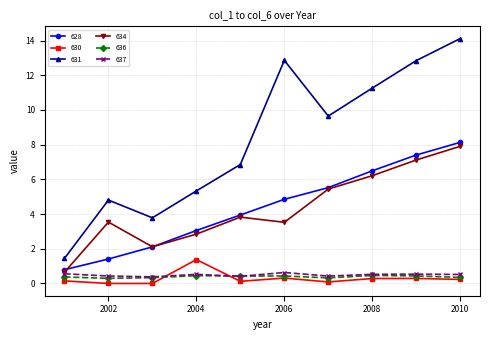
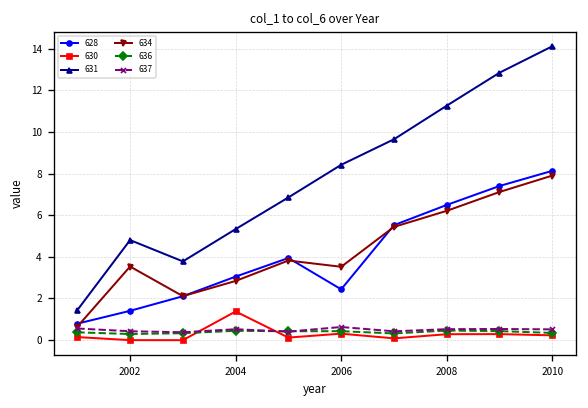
  {
    "628": {
      "2002": 1.4,
      "2004": 3.1,
-     "2006": 4.8,
+     "2006": 2.4,
      "2008": 6.5,
      "2010": 8.1
    },
    "630": {
      "2002": 0.0,
      "2004": 1.4,
      "2008": 0.3
    },
    "631": {
      "2002": 4.8,
      "2004": 5.3,
-     "2006": 12.9,
+     "2006": 8.4,
      "2008": 11.3,
      "2010": 14.1
    },
    "634": {
      "2002": 3.5,
      "2004": 2.8,
      "2006": 3.5,
      "2008": 6.2,
      "2010": 7.9
    },
    "637": {
      "2006": 0.6,
      "2010": 0.5
    }
  }
